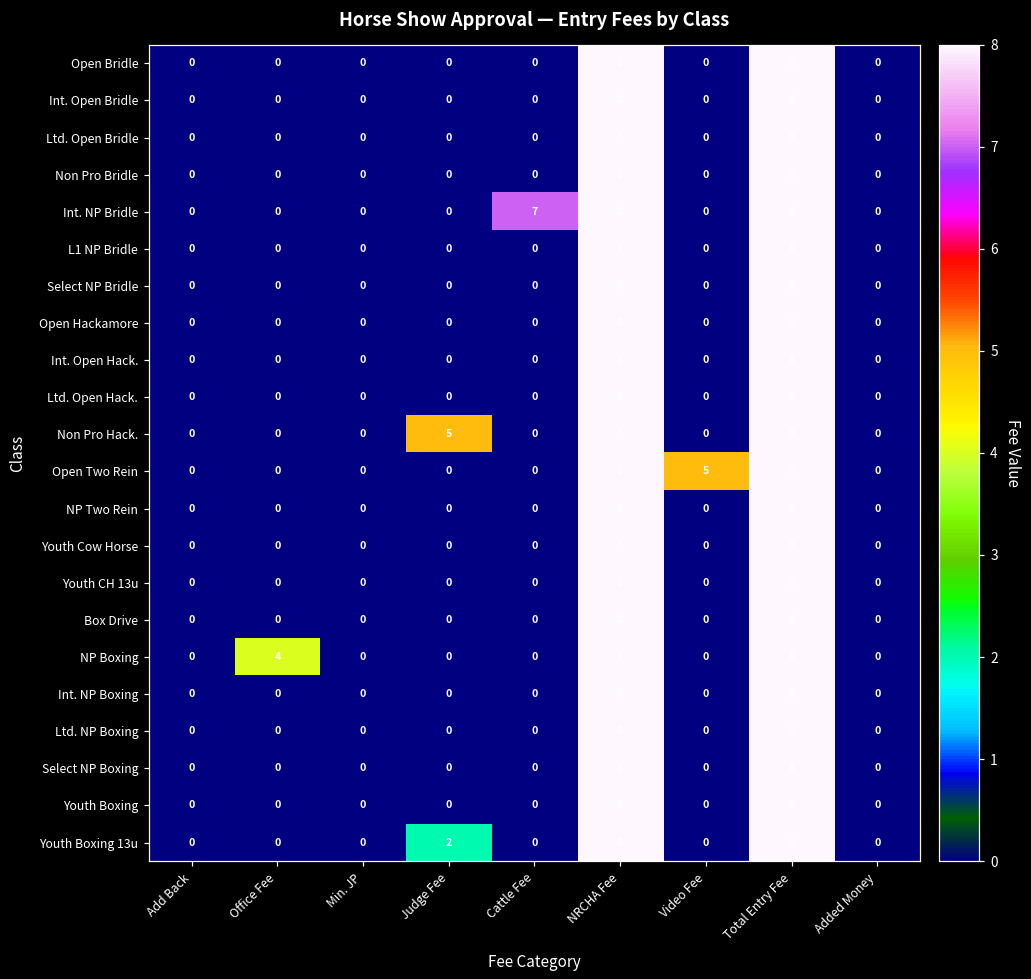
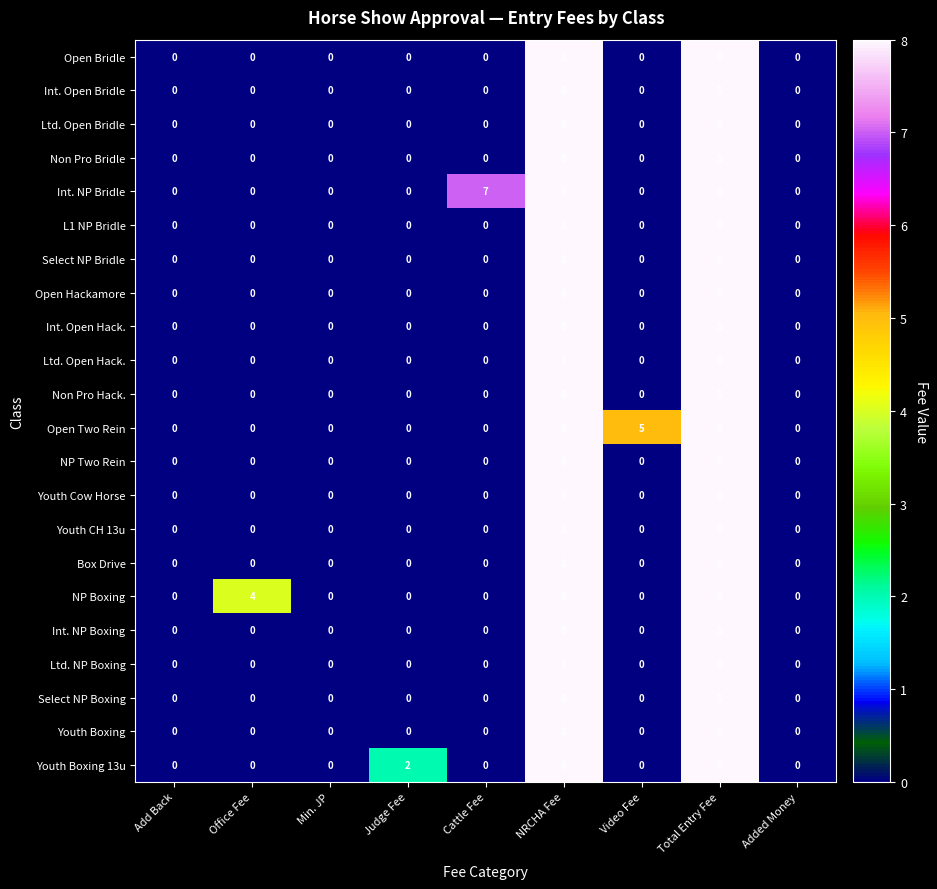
  {
    "Open Bridle": {
      "Add Back": 0,
      "Office Fee": 0,
      "Min. JP": 0,
      "Judge Fee": 0,
      "Cattle Fee": 0,
      "Video Fee": 0,
      "Added Money": 0
    },
    "Int. Open Bridle": {
      "Add Back": 0,
      "Office Fee": 0,
      "Min. JP": 0,
      "Judge Fee": 0,
      "Cattle Fee": 0,
      "Video Fee": 0,
      "Added Money": 0
    },
    "Ltd. Open Bridle": {
      "Add Back": 0,
      "Office Fee": 0,
      "Min. JP": 0,
      "Judge Fee": 0,
      "Cattle Fee": 0,
      "Video Fee": 0,
      "Added Money": 0
    },
    "Non Pro Bridle": {
      "Add Back": 0,
      "Office Fee": 0,
      "Min. JP": 0,
      "Judge Fee": 0,
      "Cattle Fee": 0,
      "Video Fee": 0,
      "Added Money": 0
    },
    "Int. NP Bridle": {
      "Add Back": 0,
      "Office Fee": 0,
      "Min. JP": 0,
      "Judge Fee": 0,
      "Cattle Fee": 7,
      "Video Fee": 0,
      "Added Money": 0
    },
    "L1 NP Bridle": {
      "Add Back": 0,
      "Office Fee": 0,
      "Min. JP": 0,
      "Judge Fee": 0,
      "Cattle Fee": 0,
      "Video Fee": 0,
      "Added Money": 0
    },
    "Select NP Bridle": {
      "Add Back": 0,
      "Office Fee": 0,
      "Min. JP": 0,
      "Judge Fee": 0,
      "Cattle Fee": 0,
      "Video Fee": 0,
      "Added Money": 0
    },
    "Open Hackamore": {
      "Add Back": 0,
      "Office Fee": 0,
      "Min. JP": 0,
      "Judge Fee": 0,
      "Cattle Fee": 0,
      "Video Fee": 0,
      "Added Money": 0
    },
    "Int. Open Hack.": {
      "Add Back": 0,
      "Office Fee": 0,
      "Min. JP": 0,
      "Judge Fee": 0,
      "Cattle Fee": 0,
      "Video Fee": 0,
      "Added Money": 0
    },
    "Ltd. Open Hack.": {
      "Add Back": 0,
      "Office Fee": 0,
      "Min. JP": 0,
      "Judge Fee": 0,
      "Cattle Fee": 0,
      "Video Fee": 0,
      "Added Money": 0
    },
    "Non Pro Hack.": {
      "Add Back": 0,
      "Office Fee": 0,
      "Min. JP": 0,
-     "Judge Fee": 5,
+     "Judge Fee": 0,
      "Cattle Fee": 0,
      "Video Fee": 0,
      "Added Money": 0
    },
    "Open Two Rein": {
      "Add Back": 0,
      "Office Fee": 0,
      "Min. JP": 0,
      "Judge Fee": 0,
      "Cattle Fee": 0,
      "Video Fee": 5,
      "Added Money": 0
    },
    "NP Two Rein": {
      "Add Back": 0,
      "Office Fee": 0,
      "Min. JP": 0,
      "Judge Fee": 0,
      "Cattle Fee": 0,
      "Video Fee": 0,
      "Added Money": 0
    },
    "Youth Cow Horse": {
      "Add Back": 0,
      "Office Fee": 0,
      "Min. JP": 0,
      "Judge Fee": 0,
      "Cattle Fee": 0,
      "Video Fee": 0,
      "Added Money": 0
    },
    "Youth CH 13u": {
      "Add Back": 0,
      "Office Fee": 0,
      "Min. JP": 0,
      "Judge Fee": 0,
      "Cattle Fee": 0,
      "Video Fee": 0,
      "Added Money": 0
    },
    "Box Drive": {
      "Add Back": 0,
      "Office Fee": 0,
      "Min. JP": 0,
      "Judge Fee": 0,
      "Cattle Fee": 0,
      "Video Fee": 0,
      "Added Money": 0
    },
    "NP Boxing": {
      "Add Back": 0,
      "Office Fee": 4,
      "Min. JP": 0,
      "Judge Fee": 0,
      "Cattle Fee": 0,
      "Video Fee": 0,
      "Added Money": 0
    },
    "Int. NP Boxing": {
      "Add Back": 0,
      "Office Fee": 0,
      "Min. JP": 0,
      "Judge Fee": 0,
      "Cattle Fee": 0,
      "Video Fee": 0,
      "Added Money": 0
    },
    "Ltd. NP Boxing": {
      "Add Back": 0,
      "Office Fee": 0,
      "Min. JP": 0,
      "Judge Fee": 0,
      "Cattle Fee": 0,
      "Video Fee": 0,
      "Added Money": 0
    },
    "Select NP Boxing": {
      "Add Back": 0,
      "Office Fee": 0,
      "Min. JP": 0,
      "Judge Fee": 0,
      "Cattle Fee": 0,
      "Video Fee": 0,
      "Added Money": 0
    },
    "Youth Boxing": {
      "Add Back": 0,
      "Office Fee": 0,
      "Min. JP": 0,
      "Judge Fee": 0,
      "Cattle Fee": 0,
      "Video Fee": 0,
      "Added Money": 0
    },
    "Youth Boxing 13u": {
      "Add Back": 0,
      "Office Fee": 0,
      "Min. JP": 0,
      "Judge Fee": 2,
      "Cattle Fee": 0,
      "Video Fee": 0,
      "Added Money": 0
    }
  }
